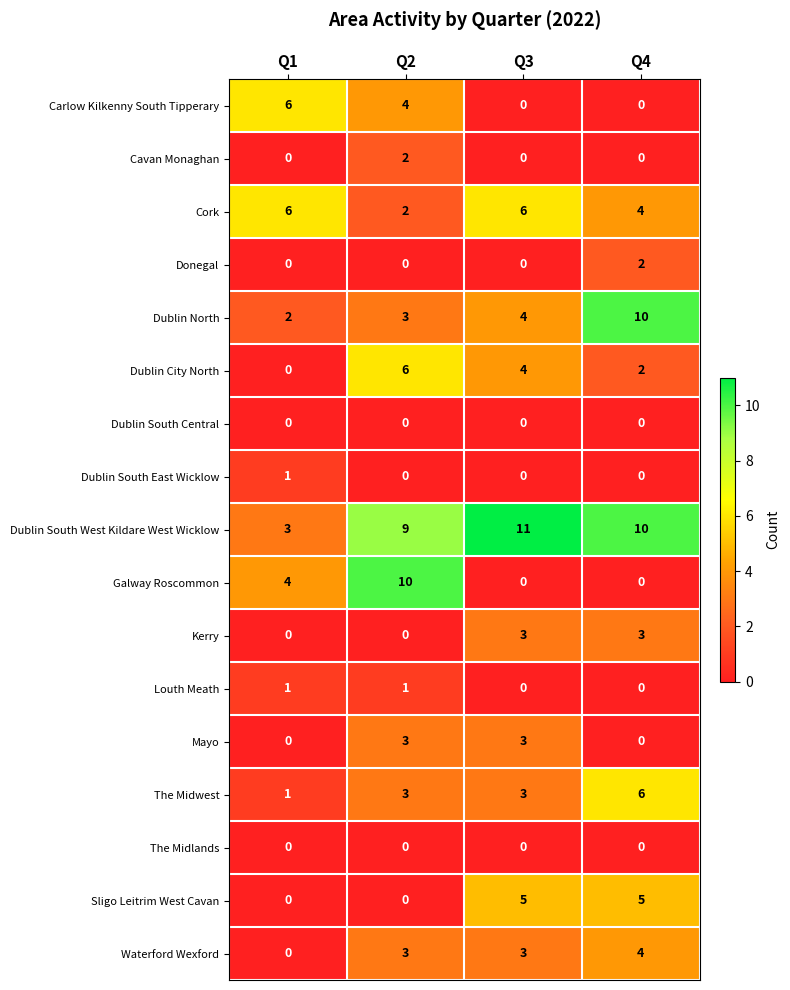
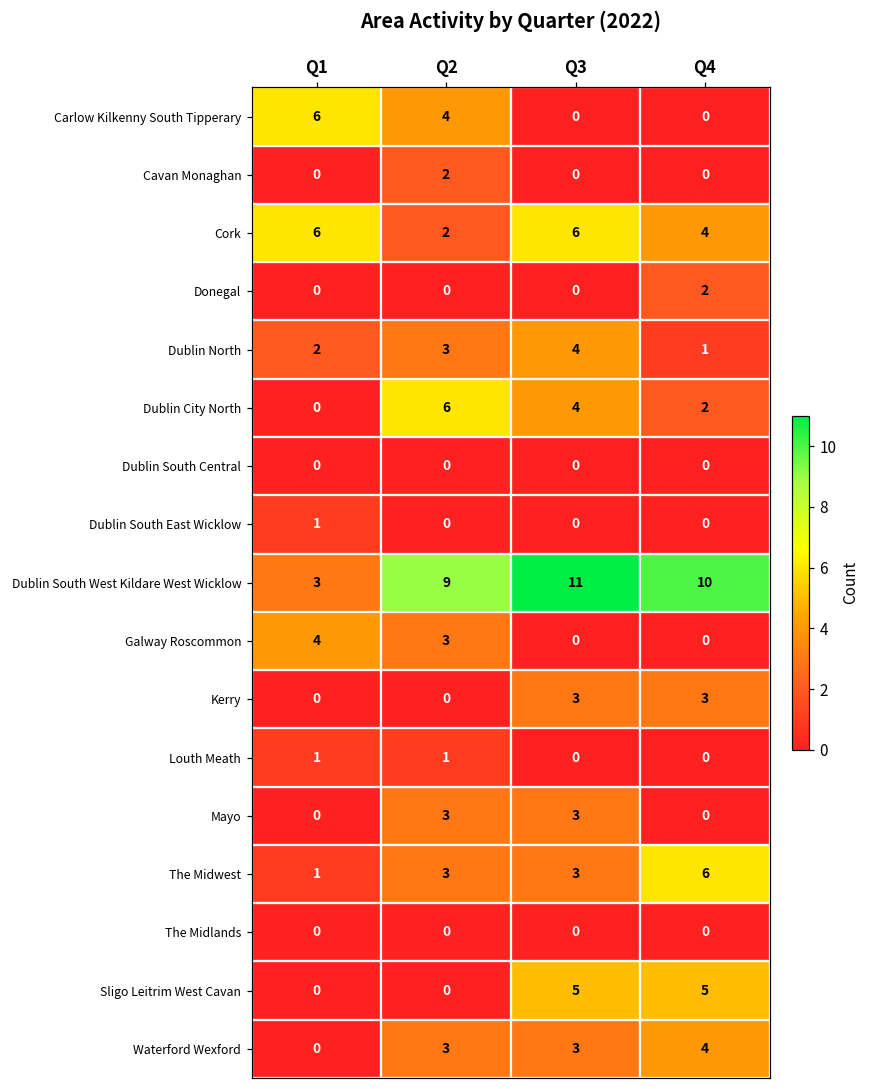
  {
    "Carlow Kilkenny South Tipperary": {
      "Q1": 6,
      "Q2": 4,
      "Q3": 0,
      "Q4": 0
    },
    "Cavan Monaghan": {
      "Q1": 0,
      "Q2": 2,
      "Q3": 0,
      "Q4": 0
    },
    "Cork": {
      "Q1": 6,
      "Q2": 2,
      "Q3": 6,
      "Q4": 4
    },
    "Donegal": {
      "Q1": 0,
      "Q2": 0,
      "Q3": 0,
      "Q4": 2
    },
    "Dublin North": {
      "Q1": 2,
      "Q2": 3,
      "Q3": 4,
-     "Q4": 10
+     "Q4": 1
    },
    "Dublin City North": {
      "Q1": 0,
      "Q2": 6,
      "Q3": 4,
      "Q4": 2
    },
    "Dublin South Central": {
      "Q1": 0,
      "Q2": 0,
      "Q3": 0,
      "Q4": 0
    },
    "Dublin South East Wicklow": {
      "Q1": 1,
      "Q2": 0,
      "Q3": 0,
      "Q4": 0
    },
    "Dublin South West Kildare West Wicklow": {
      "Q1": 3,
      "Q2": 9,
      "Q3": 11,
      "Q4": 10
    },
    "Galway Roscommon": {
      "Q1": 4,
-     "Q2": 10,
+     "Q2": 3,
      "Q3": 0,
      "Q4": 0
    },
    "Kerry": {
      "Q1": 0,
      "Q2": 0,
      "Q3": 3,
      "Q4": 3
    },
    "Louth Meath": {
      "Q1": 1,
      "Q2": 1,
      "Q3": 0,
      "Q4": 0
    },
    "Mayo": {
      "Q1": 0,
      "Q2": 3,
      "Q3": 3,
      "Q4": 0
    },
    "The Midwest": {
      "Q1": 1,
      "Q2": 3,
      "Q3": 3,
      "Q4": 6
    },
    "The Midlands": {
      "Q1": 0,
      "Q2": 0,
      "Q3": 0,
      "Q4": 0
    },
    "Sligo Leitrim West Cavan": {
      "Q1": 0,
      "Q2": 0,
      "Q3": 5,
      "Q4": 5
    },
    "Waterford Wexford": {
      "Q1": 0,
      "Q2": 3,
      "Q3": 3,
      "Q4": 4
    }
  }
